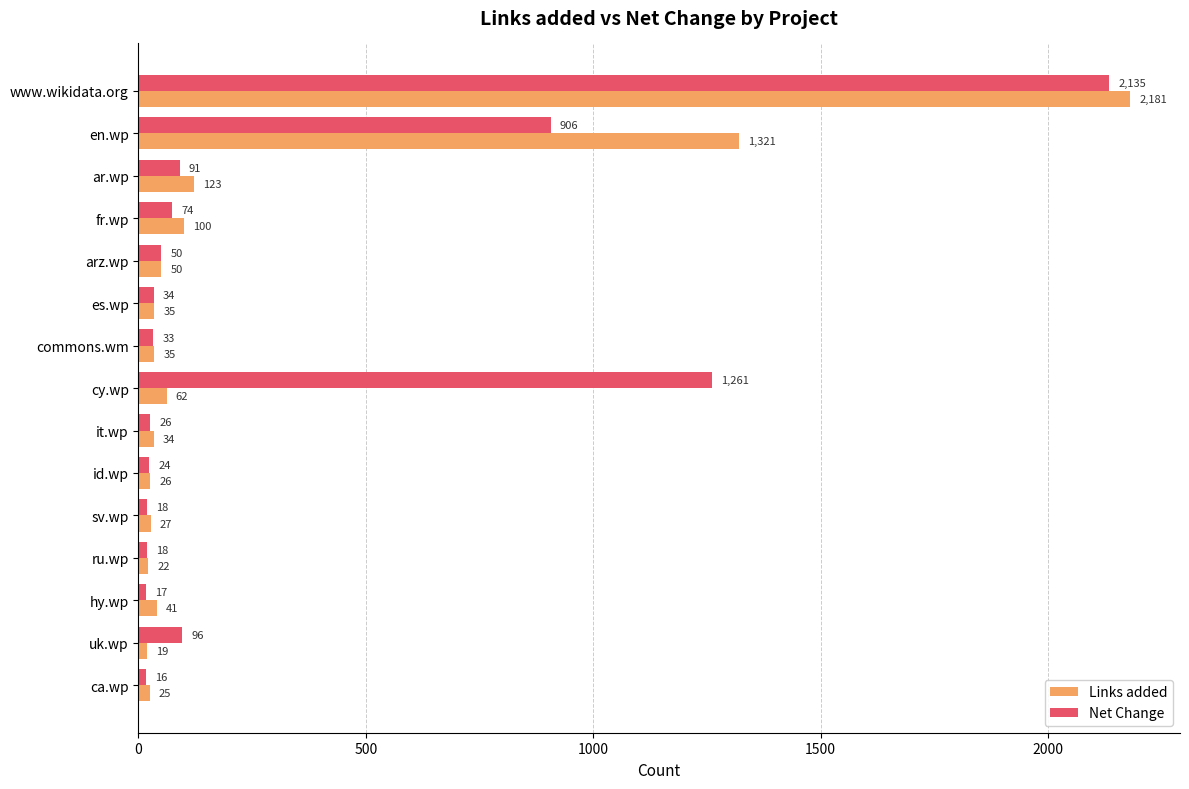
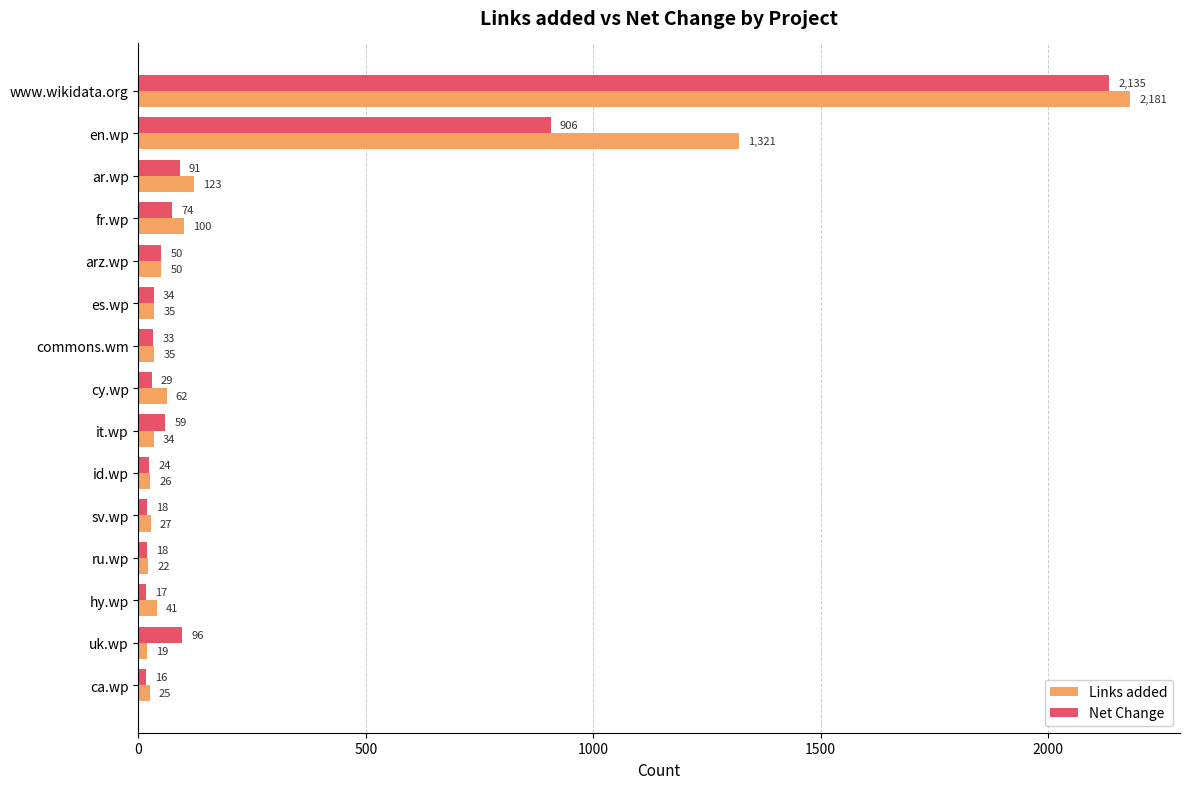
  {
    "Links added": {
      "www.wikidata.org": "2,181",
      "en.wp": "1,321",
      "ar.wp": "123",
      "fr.wp": "100",
      "arz.wp": "50",
      "es.wp": "35",
      "commons.wm": "35",
      "cy.wp": "62",
      "it.wp": "34",
      "id.wp": "26",
      "sv.wp": "27",
      "ru.wp": "22",
      "hy.wp": "41",
      "uk.wp": "19",
      "ca.wp": "25"
    },
    "Net Change": {
      "www.wikidata.org": "2,135",
      "en.wp": "906",
      "ar.wp": "91",
      "fr.wp": "74",
      "arz.wp": "50",
      "es.wp": "34",
      "commons.wm": "33",
-     "cy.wp": "1,261",
-     "it.wp": "26",
+     "cy.wp": "29",
+     "it.wp": "59",
      "id.wp": "24",
      "sv.wp": "18",
      "ru.wp": "18",
      "hy.wp": "17",
      "uk.wp": "96",
      "ca.wp": "16"
    }
  }
